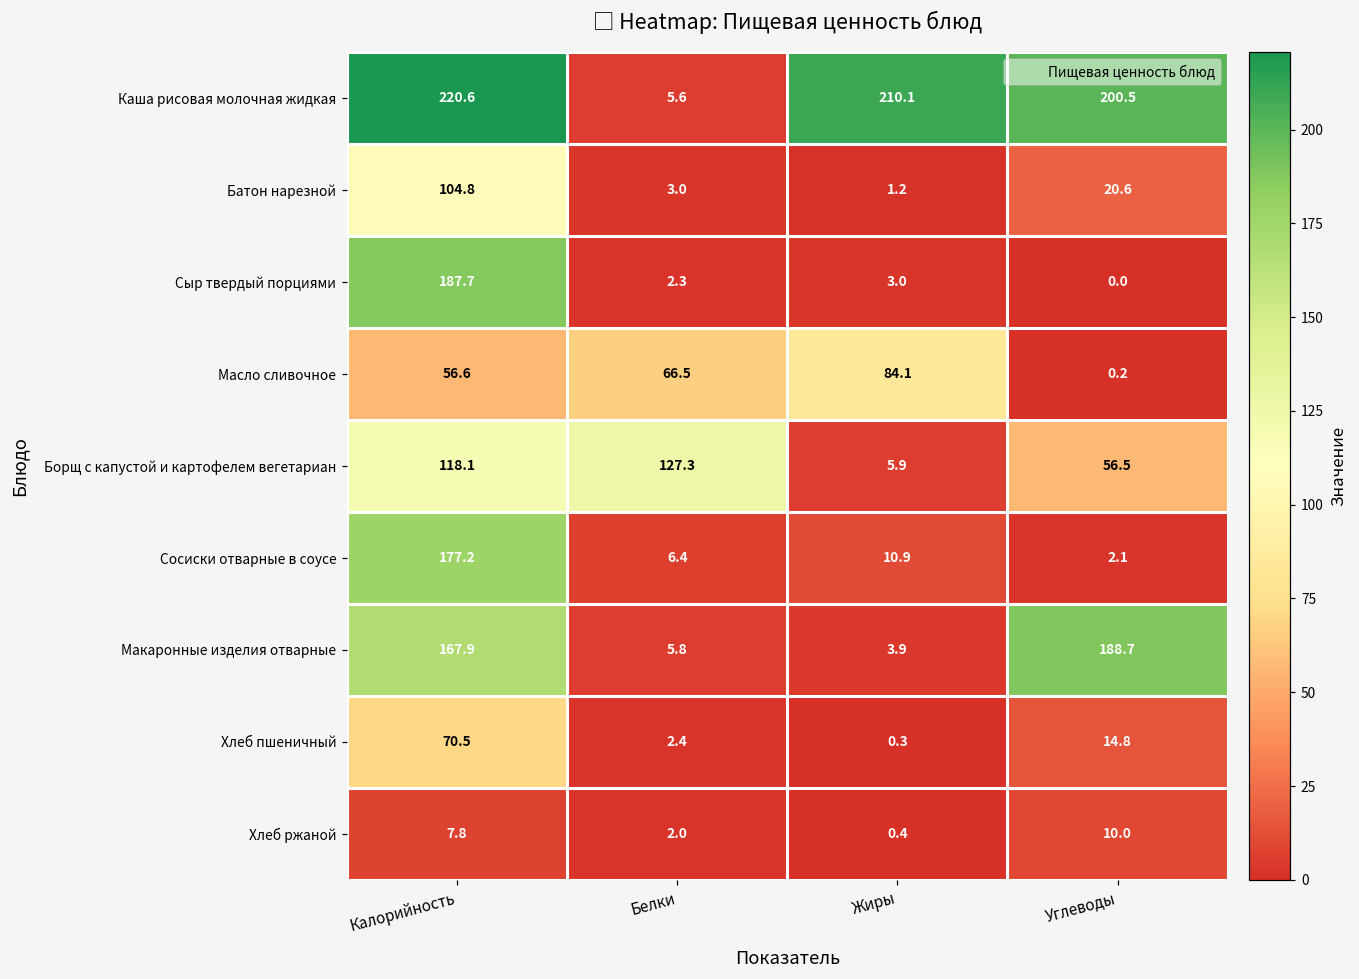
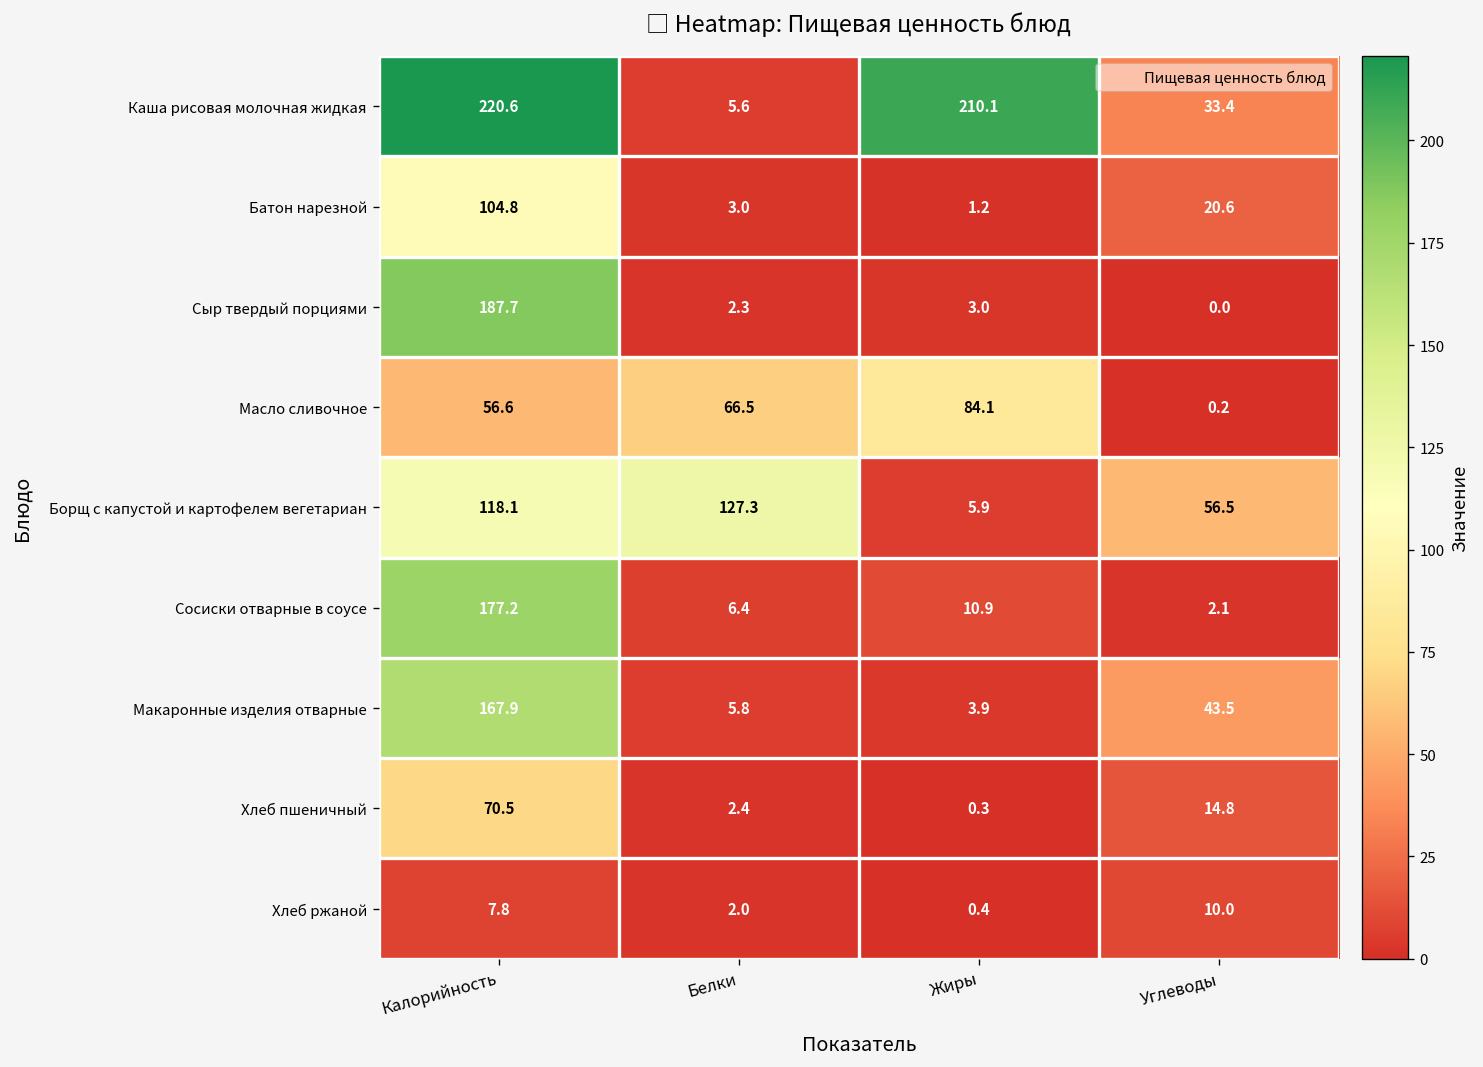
  {
    "Каша рисовая молочная жидкая": {
      "Калорийность": 220.6,
      "Белки": 5.6,
      "Жиры": 210.1,
-     "Углеводы": 200.5
+     "Углеводы": 33.4
    },
    "Батон нарезной": {
      "Калорийность": 104.8,
      "Белки": 3.0,
      "Жиры": 1.2,
      "Углеводы": 20.6
    },
    "Сыр твердый порциями": {
      "Калорийность": 187.7,
      "Белки": 2.3,
      "Жиры": 3.0,
      "Углеводы": 0.0
    },
    "Масло сливочное": {
      "Калорийность": 56.6,
      "Белки": 66.5,
      "Жиры": 84.1,
      "Углеводы": 0.2
    },
    "Борщ с капустой и картофелем вегетариан": {
      "Калорийность": 118.1,
      "Белки": 127.3,
      "Жиры": 5.9,
      "Углеводы": 56.5
    },
    "Сосиски отварные в соусе": {
      "Калорийность": 177.2,
      "Белки": 6.4,
      "Жиры": 10.9,
      "Углеводы": 2.1
    },
    "Макаронные изделия отварные": {
      "Калорийность": 167.9,
      "Белки": 5.8,
      "Жиры": 3.9,
-     "Углеводы": 188.7
+     "Углеводы": 43.5
    },
    "Хлеб пшеничный": {
      "Калорийность": 70.5,
      "Белки": 2.4,
      "Жиры": 0.3,
      "Углеводы": 14.8
    },
    "Хлеб ржаной": {
      "Калорийность": 7.8,
      "Белки": 2.0,
      "Жиры": 0.4,
      "Углеводы": 10.0
    }
  }
